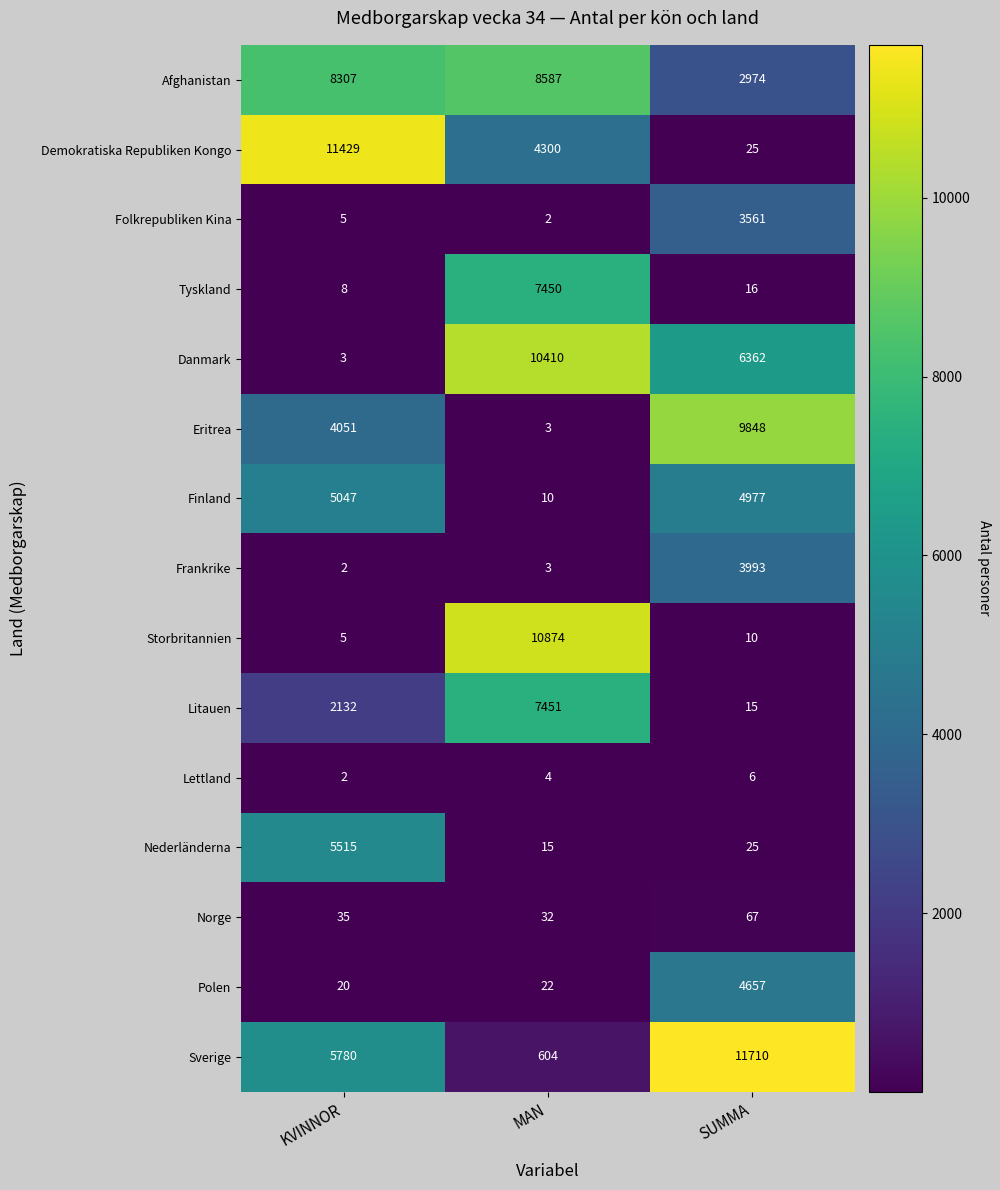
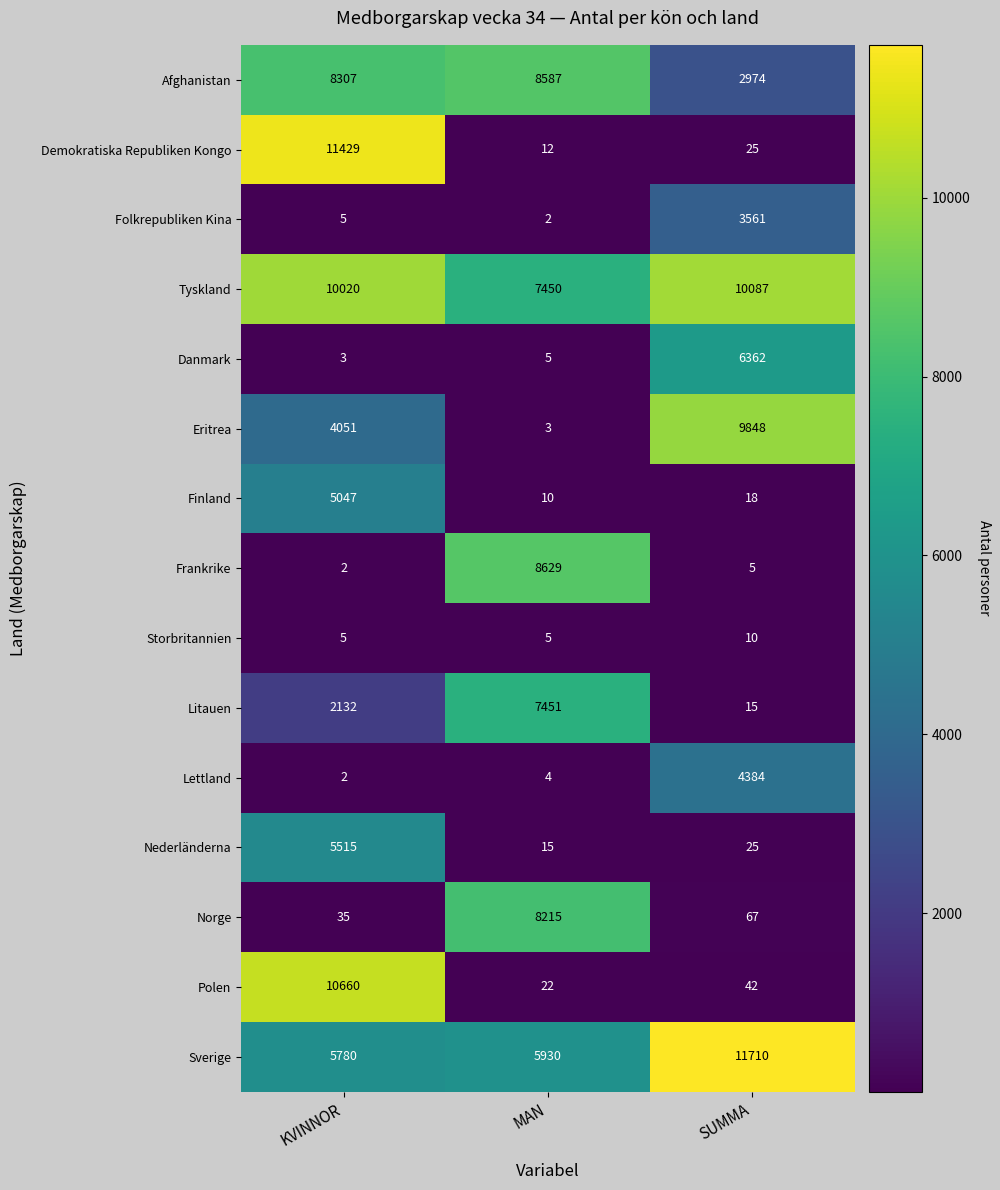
  {
    "Afghanistan": {
      "KVINNOR": 8307,
      "MAN": 8587,
      "SUMMA": 2974
    },
    "Demokratiska Republiken Kongo": {
      "KVINNOR": 11429,
-     "MAN": 4300,
+     "MAN": 12,
      "SUMMA": 25
    },
    "Folkrepubliken Kina": {
      "KVINNOR": 5,
      "MAN": 2,
      "SUMMA": 3561
    },
    "Tyskland": {
-     "KVINNOR": 8,
+     "KVINNOR": 10020,
      "MAN": 7450,
-     "SUMMA": 16
+     "SUMMA": 10087
    },
    "Danmark": {
      "KVINNOR": 3,
-     "MAN": 10410,
+     "MAN": 5,
      "SUMMA": 6362
    },
    "Eritrea": {
      "KVINNOR": 4051,
      "MAN": 3,
      "SUMMA": 9848
    },
    "Finland": {
      "KVINNOR": 5047,
      "MAN": 10,
-     "SUMMA": 4977
+     "SUMMA": 18
    },
    "Frankrike": {
      "KVINNOR": 2,
-     "MAN": 3,
-     "SUMMA": 3993
+     "MAN": 8629,
+     "SUMMA": 5
    },
    "Storbritannien": {
      "KVINNOR": 5,
-     "MAN": 10874,
+     "MAN": 5,
      "SUMMA": 10
    },
    "Litauen": {
      "KVINNOR": 2132,
      "MAN": 7451,
      "SUMMA": 15
    },
    "Lettland": {
      "KVINNOR": 2,
      "MAN": 4,
-     "SUMMA": 6
+     "SUMMA": 4384
    },
    "Nederländerna": {
      "KVINNOR": 5515,
      "MAN": 15,
      "SUMMA": 25
    },
    "Norge": {
      "KVINNOR": 35,
-     "MAN": 32,
+     "MAN": 8215,
      "SUMMA": 67
    },
    "Polen": {
-     "KVINNOR": 20,
+     "KVINNOR": 10660,
      "MAN": 22,
-     "SUMMA": 4657
+     "SUMMA": 42
    },
    "Sverige": {
      "KVINNOR": 5780,
-     "MAN": 604,
+     "MAN": 5930,
      "SUMMA": 11710
    }
  }
